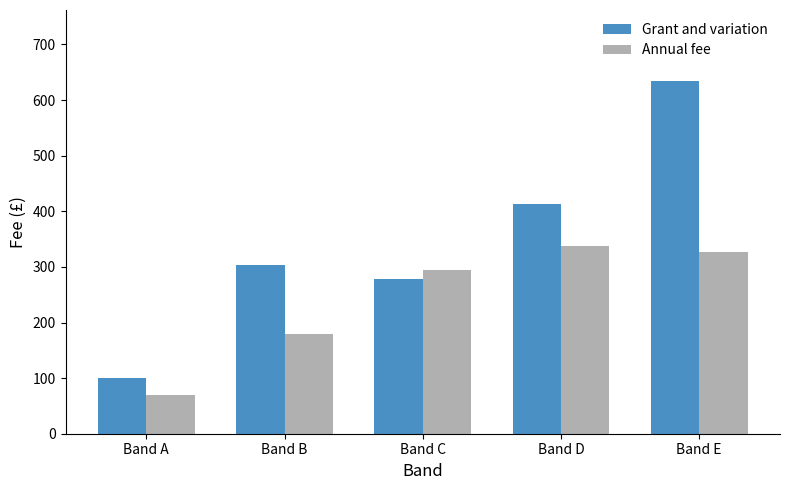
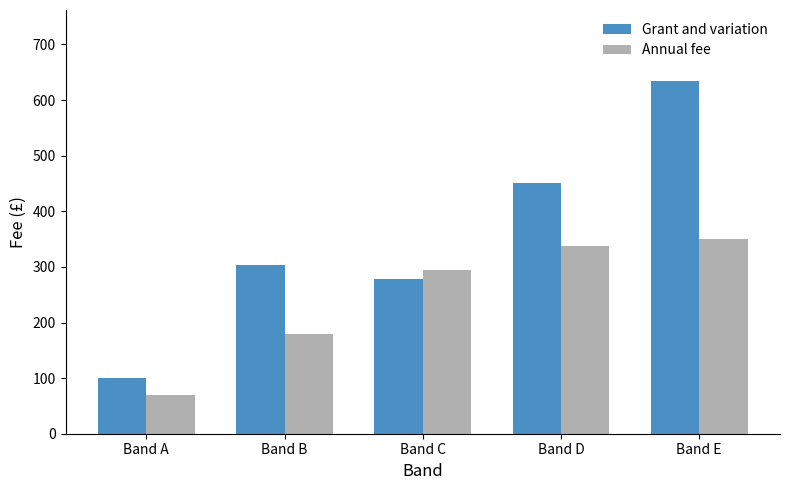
  {
    "Grant and variation": {
      "Band A": 100,
      "Band B": 300,
      "Band C": 280,
-     "Band D": 410,
+     "Band D": 450,
      "Band E": 640
    },
    "Annual fee": {
      "Band A": 70,
      "Band B": 180,
      "Band C": 300,
      "Band D": 340,
-     "Band E": 330
+     "Band E": 350
    }
  }
